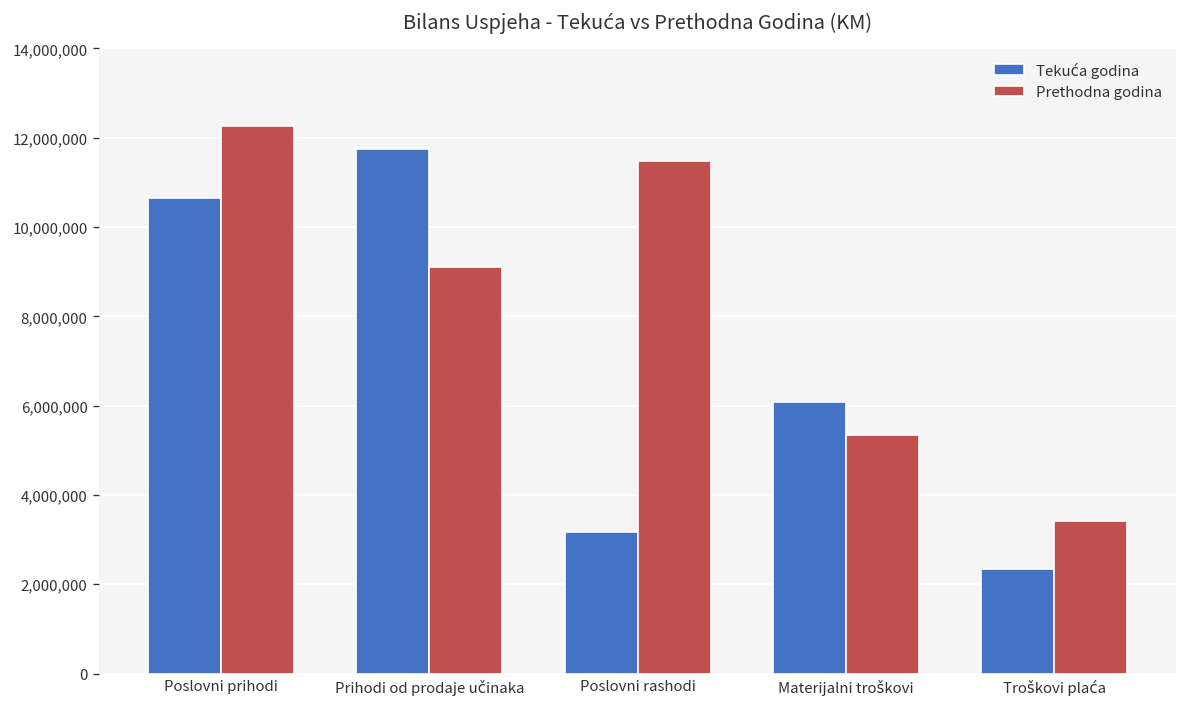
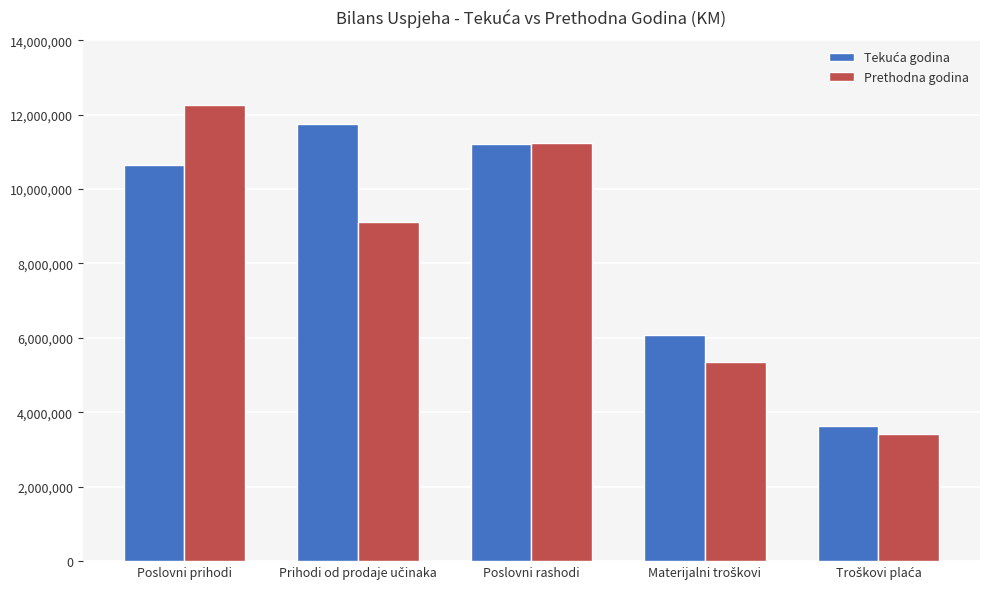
  {
    "Tekuća godina": {
      "Poslovni prihodi": "10,700,000",
      "Prihodi od prodaje učinaka": "11,700,000",
-     "Poslovni rashodi": "3,200,000",
+     "Poslovni rashodi": "11,200,000",
      "Materijalni troškovi": "6,100,000",
-     "Troškovi plaća": "2,300,000"
+     "Troškovi plaća": "3,600,000"
    },
    "Prethodna godina": {
      "Poslovni prihodi": "12,300,000",
      "Prihodi od prodaje učinaka": "9,100,000",
-     "Poslovni rashodi": "11,500,000",
+     "Poslovni rashodi": "11,200,000",
      "Materijalni troškovi": "5,300,000",
      "Troškovi plaća": "3,400,000"
    }
  }
